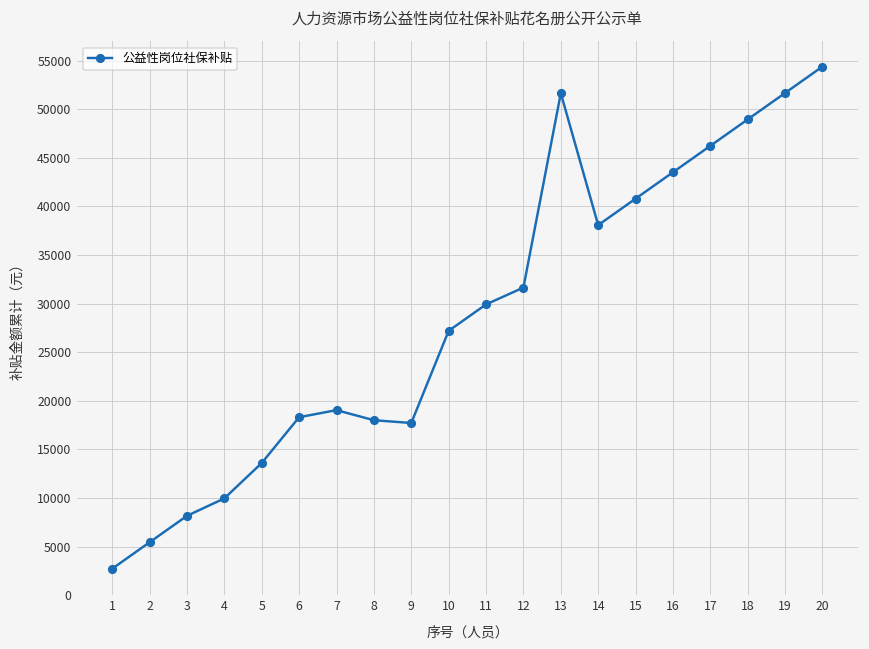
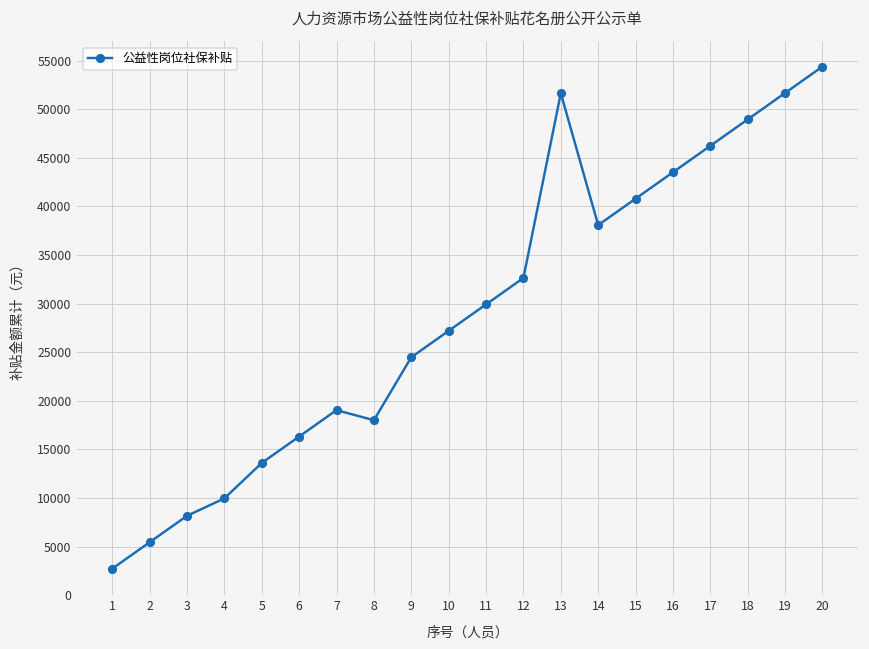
  {
    "1": 3000,
    "2": 5000,
    "3": 8000,
    "4": 10000,
    "5": 14000,
-   "6": 18000,
+   "6": 16000,
    "7": 19000,
    "8": 18000,
-   "9": 18000,
+   "9": 24000,
    "10": 27000,
    "11": 30000,
-   "12": 32000,
+   "12": 33000,
    "13": 52000,
    "14": 38000,
    "15": 41000,
    "16": 44000,
    "17": 46000,
    "18": 49000,
    "19": 52000,
    "20": 54000
  }
